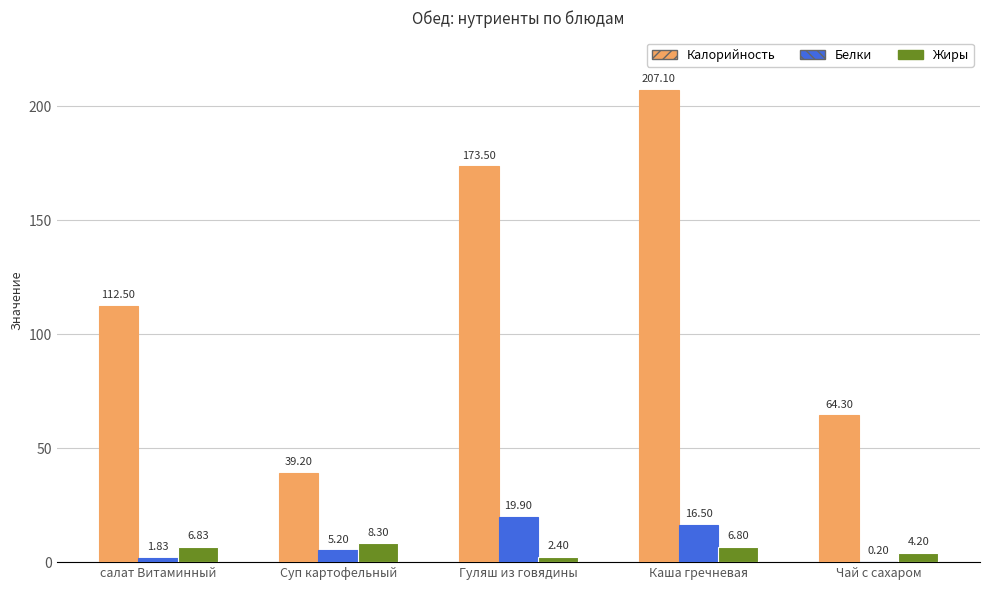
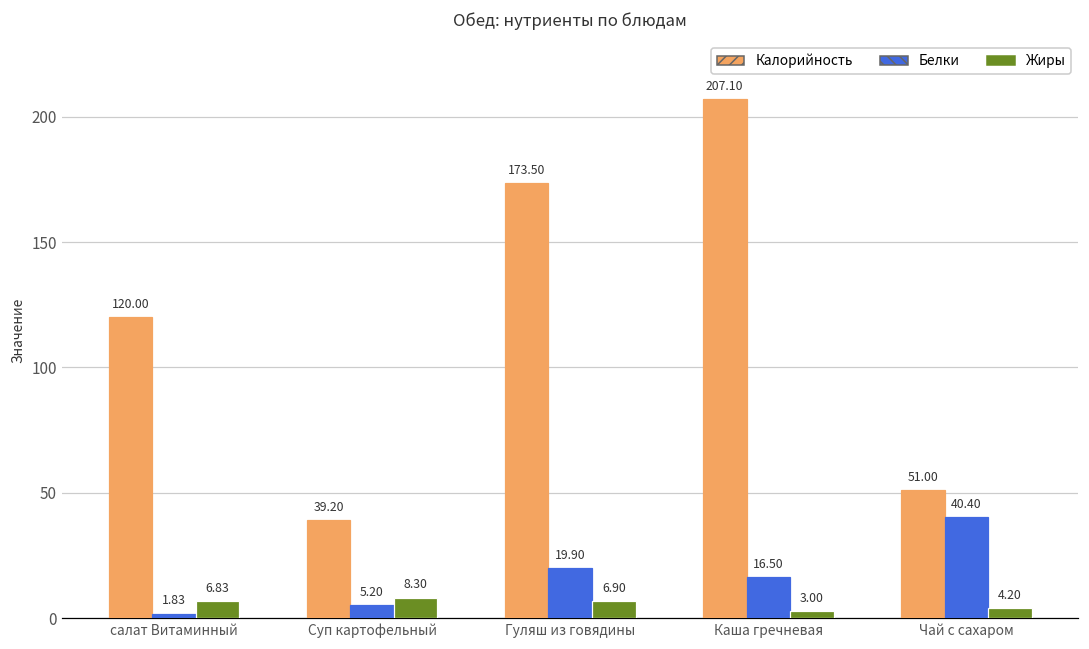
  {
    "Калорийность": {
-     "салат Витаминный": 112.50,
+     "салат Витаминный": 120.00,
      "Суп картофельный": 39.20,
      "Гуляш из говядины": 173.50,
      "Каша гречневая": 207.10,
-     "Чай с сахаром": 64.30
+     "Чай с сахаром": 51.00
    },
    "Белки": {
      "салат Витаминный": 1.83,
      "Суп картофельный": 5.20,
      "Гуляш из говядины": 19.90,
      "Каша гречневая": 16.50,
-     "Чай с сахаром": 0.20
+     "Чай с сахаром": 40.40
    },
    "Жиры": {
      "салат Витаминный": 6.83,
      "Суп картофельный": 8.30,
-     "Гуляш из говядины": 2.40,
-     "Каша гречневая": 6.80,
+     "Гуляш из говядины": 6.90,
+     "Каша гречневая": 3.00,
      "Чай с сахаром": 4.20
    }
  }
